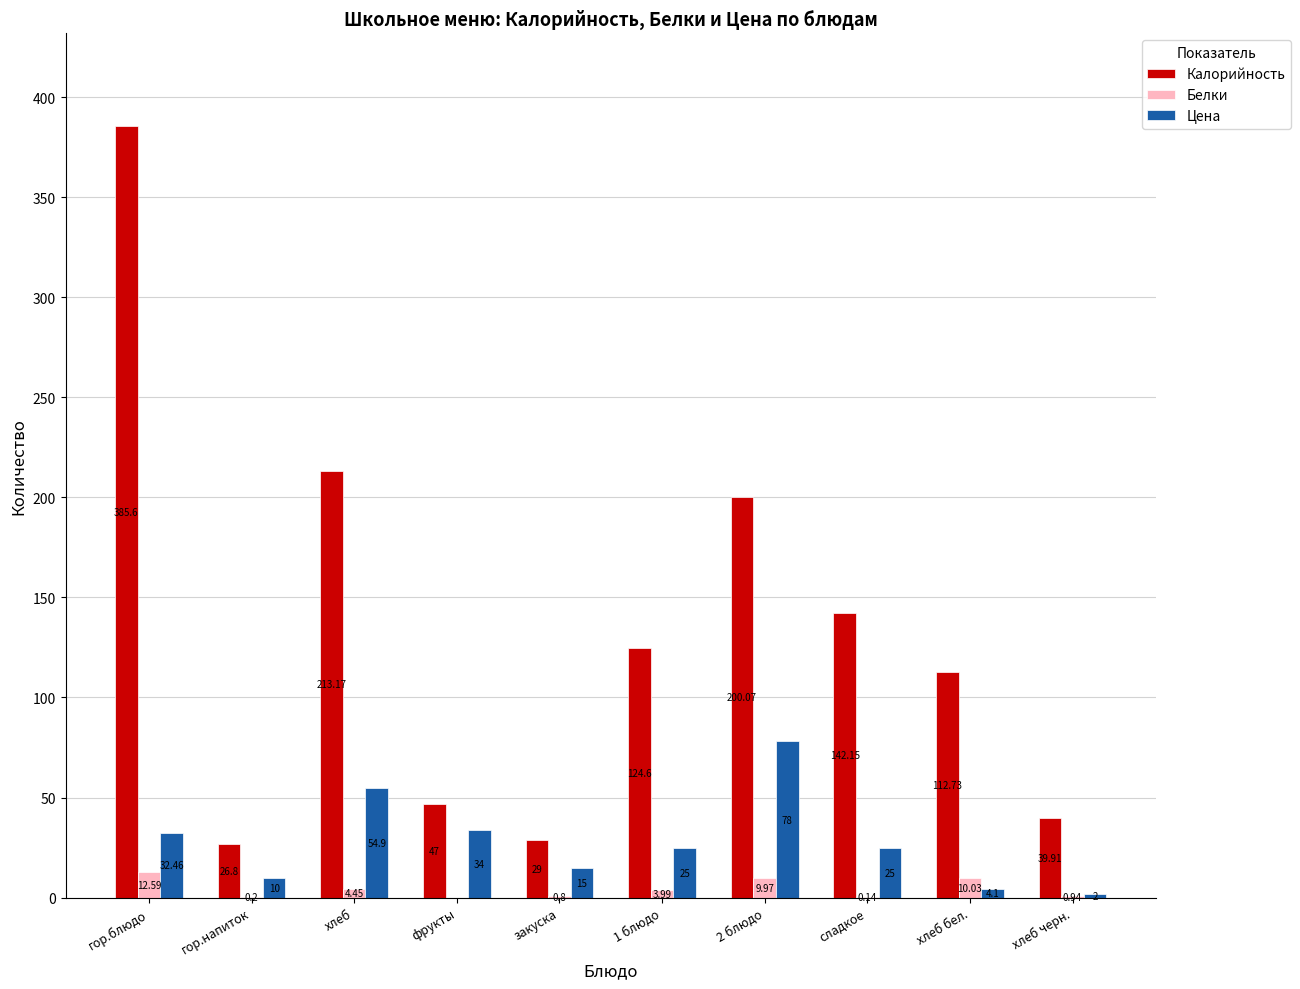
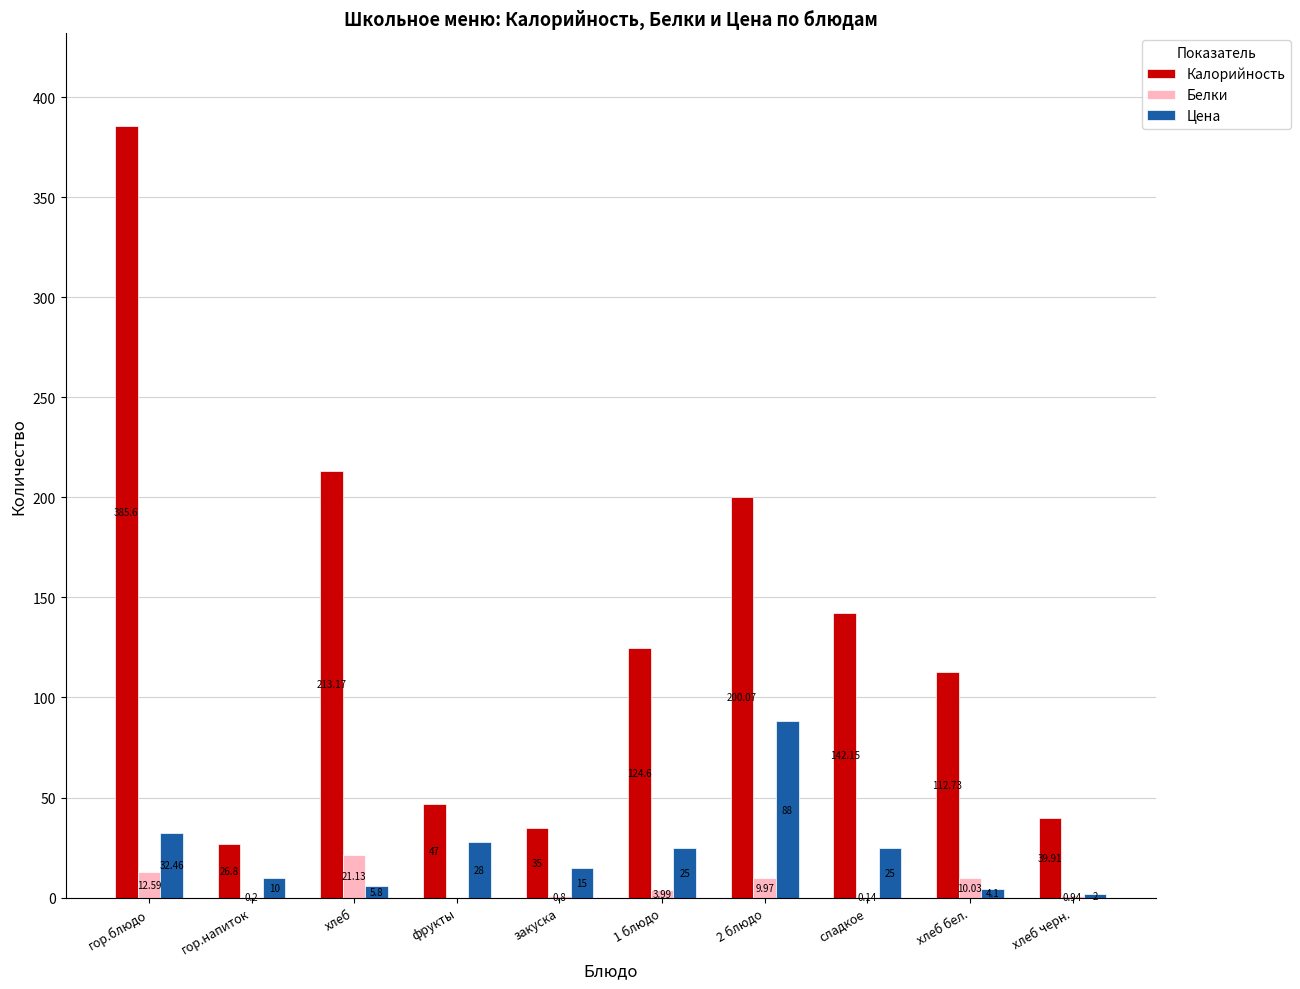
  {
    "Калорийность": {
      "гор.блюдо": 385.6,
      "гор.напиток": 26.8,
      "хлеб": 213.17,
      "фрукты": 47,
-     "закуска": 29,
+     "закуска": 35,
      "1 блюдо": 124.6,
      "2 блюдо": 200.07,
      "сладкое": 142.15,
      "хлеб бел.": 112.73,
      "хлеб черн.": 39.91
    },
    "Белки": {
      "гор.блюдо": 12.59,
      "гор.напиток": 0.2,
-     "хлеб": 4.45,
+     "хлеб": 21.13,
      "закуска": 0.8,
      "1 блюдо": 3.99,
      "2 блюдо": 9.97,
      "сладкое": 0.14,
      "хлеб бел.": 10.03,
      "хлеб черн.": 0.94
    },
    "Цена": {
      "гор.блюдо": 32.46,
      "гор.напиток": 10,
-     "хлеб": 54.9,
-     "фрукты": 34,
+     "хлеб": 5.8,
+     "фрукты": 28,
      "закуска": 15,
      "1 блюдо": 25,
-     "2 блюдо": 78,
+     "2 блюдо": 88,
      "сладкое": 25,
      "хлеб бел.": 4.1,
      "хлеб черн.": 2
    }
  }
